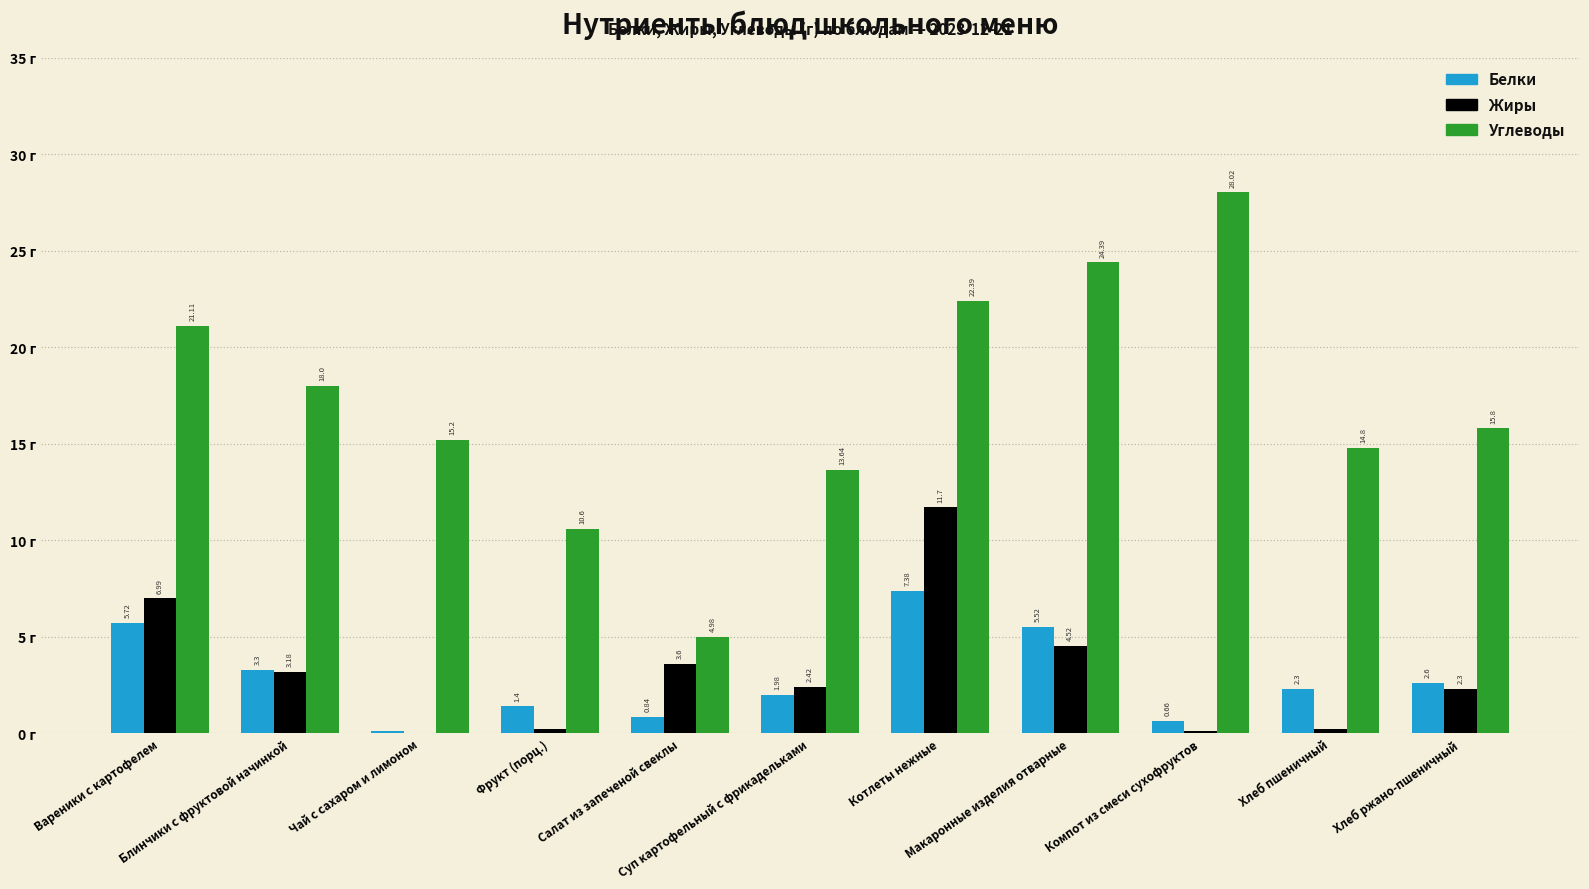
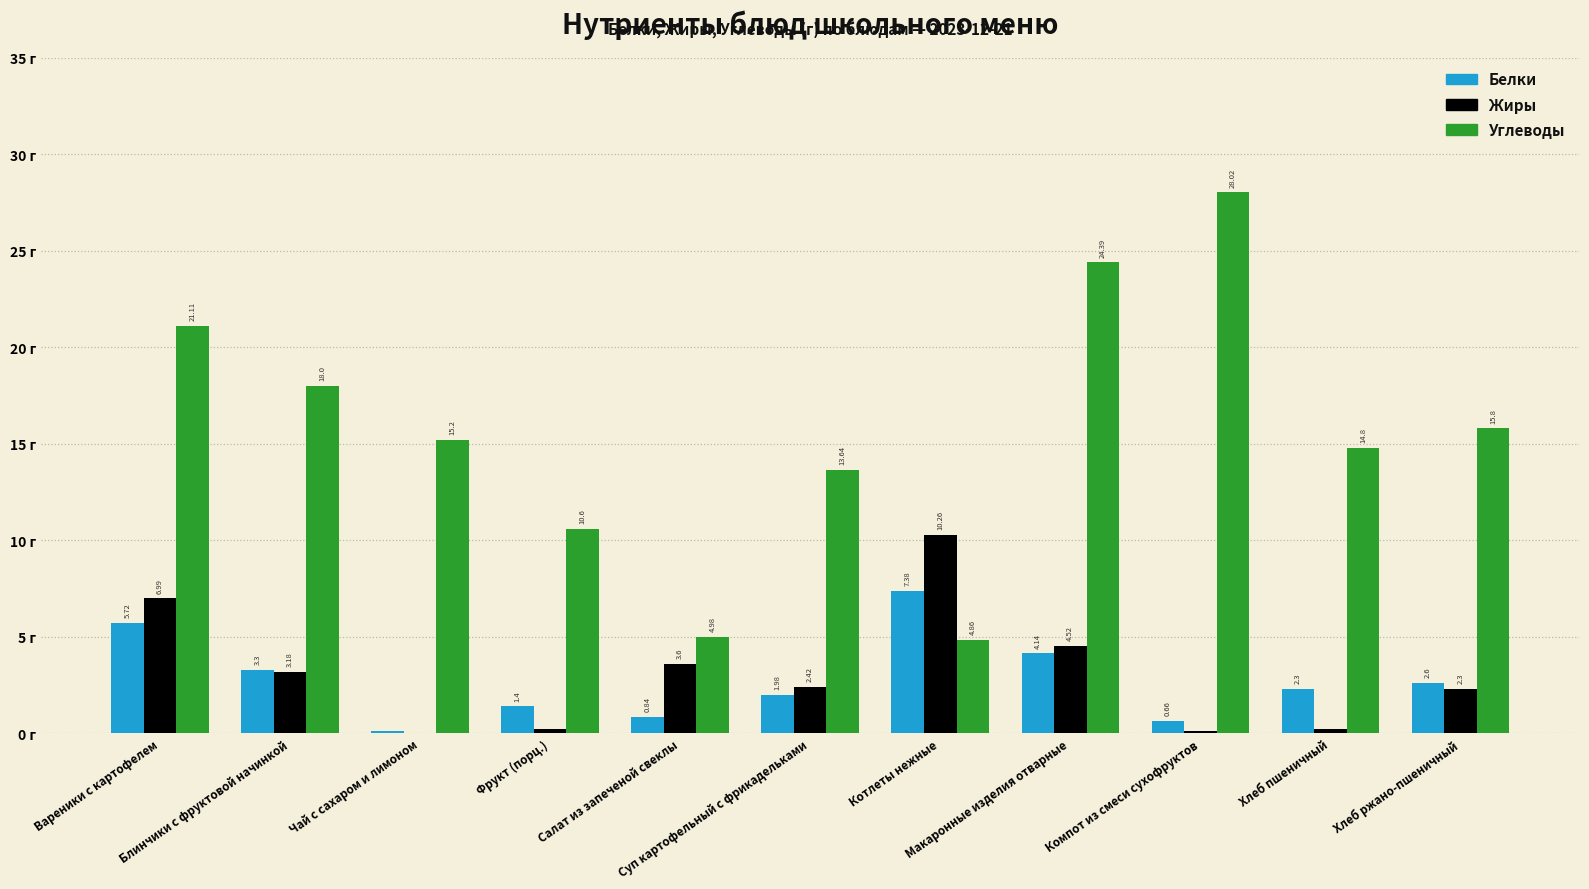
  {
    "Белки": {
      "Вареники с картофелем": 5.72,
      "Блинчики с фруктовой начинкой": 3.3,
      "Фрукт (порц.)": 1.4,
      "Салат из запеченой свеклы": 0.84,
      "Суп картофельный с фрикадельками": 1.98,
      "Котлеты нежные": 7.38,
-     "Макаронные изделия отварные": 5.52,
+     "Макаронные изделия отварные": 4.14,
      "Компот из смеси сухофруктов": 0.66,
      "Хлеб пшеничный": 2.3,
      "Хлеб ржано-пшеничный": 2.6
    },
    "Жиры": {
      "Вареники с картофелем": 6.99,
      "Блинчики с фруктовой начинкой": 3.18,
      "Салат из запеченой свеклы": 3.6,
      "Суп картофельный с фрикадельками": 2.42,
-     "Котлеты нежные": 11.7,
+     "Котлеты нежные": 10.26,
      "Макаронные изделия отварные": 4.52,
      "Хлеб ржано-пшеничный": 2.3
    },
    "Углеводы": {
      "Вареники с картофелем": 21.11,
      "Блинчики с фруктовой начинкой": 18.0,
      "Чай с сахаром и лимоном": 15.2,
      "Фрукт (порц.)": 10.6,
      "Салат из запеченой свеклы": 4.98,
      "Суп картофельный с фрикадельками": 13.64,
-     "Котлеты нежные": 22.39,
+     "Котлеты нежные": 4.86,
      "Макаронные изделия отварные": 24.39,
      "Компот из смеси сухофруктов": 28.02,
      "Хлеб пшеничный": 14.8,
      "Хлеб ржано-пшеничный": 15.8
    }
  }
